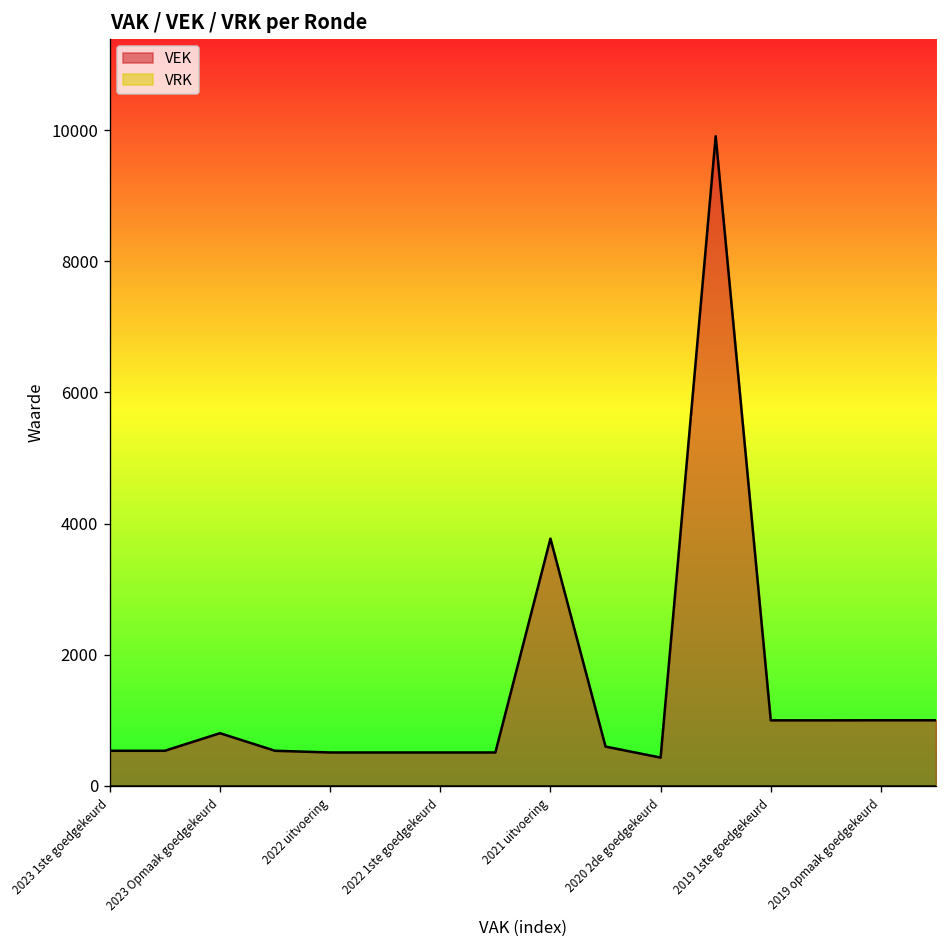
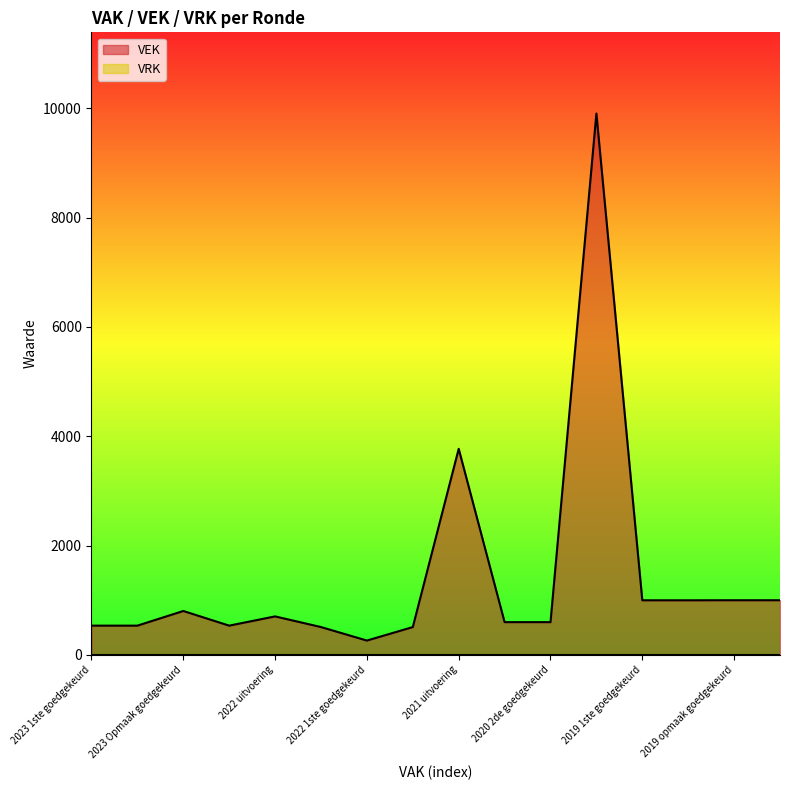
  {
    "VEK": {
      "2023 1ste goedgekeurd": 500,
      "2023 Opmaak goedgekeurd": 800,
-     "2022 uitvoering": 500,
-     "2022 1ste goedgekeurd": 500,
+     "2022 uitvoering": 700,
+     "2022 1ste goedgekeurd": 300,
      "2021 uitvoering": 3800,
-     "2020 2de goedgekeurd": 400,
+     "2020 2de goedgekeurd": 600,
      "2019 1ste goedgekeurd": 1000,
      "2019 opmaak goedgekeurd": 1000
    },
    "VRK": {
      "2023 1ste goedgekeurd": 0,
      "2023 Opmaak goedgekeurd": 0,
      "2022 uitvoering": 0,
      "2022 1ste goedgekeurd": 0,
      "2021 uitvoering": 0,
      "2020 2de goedgekeurd": 0,
      "2019 1ste goedgekeurd": 0,
      "2019 opmaak goedgekeurd": 0
    }
  }
